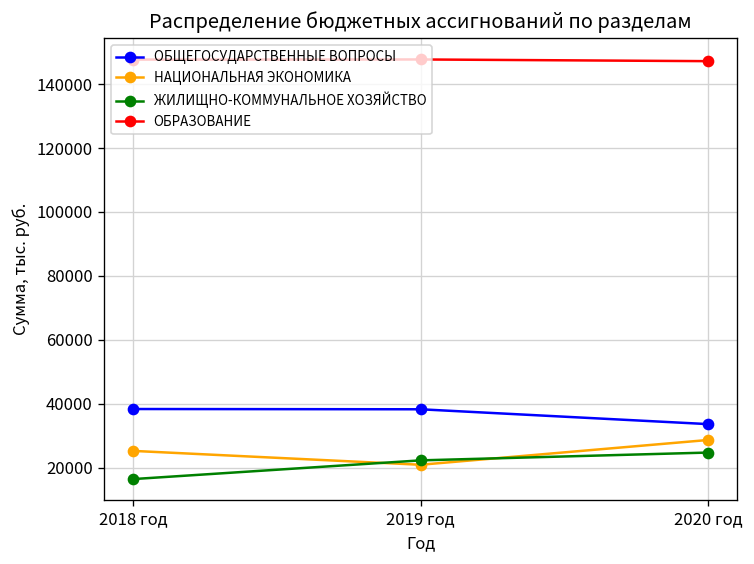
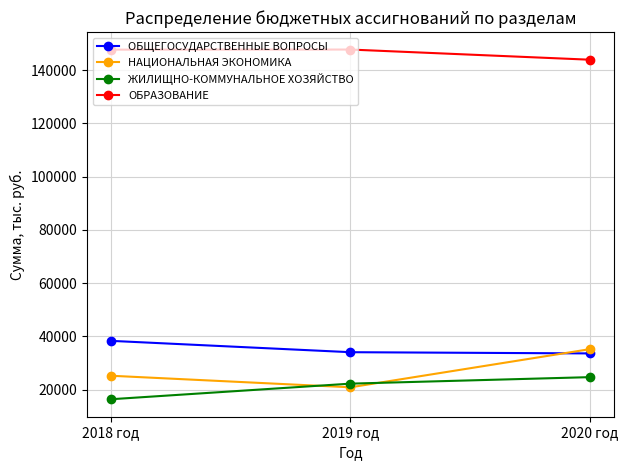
  {
    "ОБЩЕГОСУДАРСТВЕННЫЕ ВОПРОСЫ": {
      "2018 год": 38000,
-     "2019 год": 38000,
+     "2019 год": 34000,
      "2020 год": 34000
    },
    "НАЦИОНАЛЬНАЯ ЭКОНОМИКА": {
      "2018 год": 25000,
      "2019 год": 21000,
-     "2020 год": 29000
+     "2020 год": 35000
    },
    "ЖИЛИЩНО-КОММУНАЛЬНОЕ ХОЗЯЙСТВО": {
      "2018 год": 16000,
      "2019 год": 22000,
      "2020 год": 25000
    },
    "ОБРАЗОВАНИЕ": {
-     "2020 год": 147000
+     "2020 год": 144000
    }
  }
